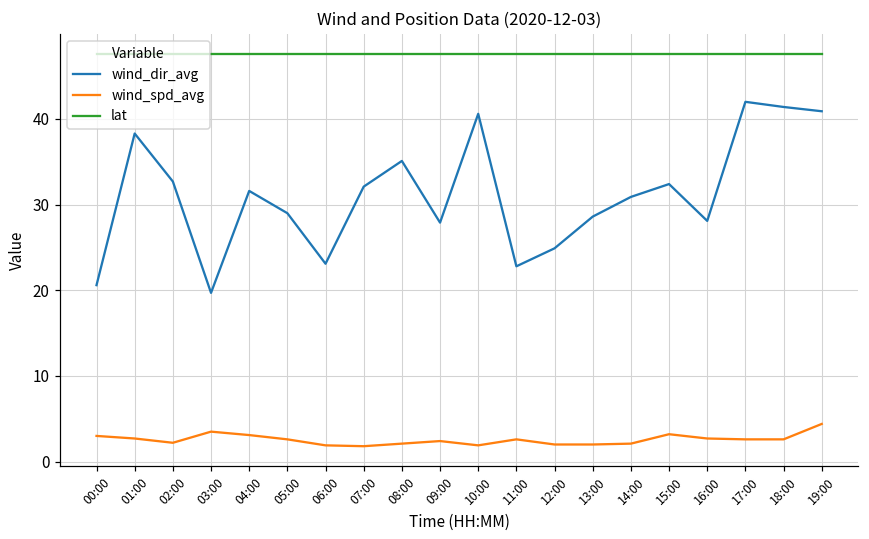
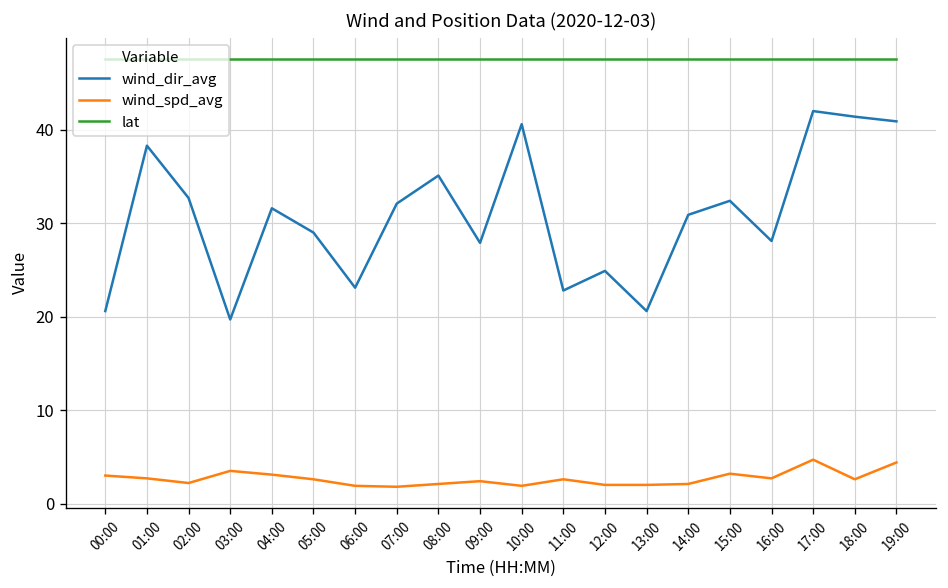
  {
    "wind_dir_avg": {
      "00:00": 21,
      "01:00": 38,
      "02:00": 33,
      "03:00": 20,
      "04:00": 32,
      "05:00": 29,
      "06:00": 23,
      "07:00": 32,
      "08:00": 35,
      "09:00": 28,
      "10:00": 41,
      "11:00": 23,
      "12:00": 25,
-     "13:00": 29,
+     "13:00": 21,
      "14:00": 31,
      "15:00": 32,
      "16:00": 28,
      "17:00": 42,
      "18:00": 41,
      "19:00": 41
    },
    "wind_spd_avg": {
      "00:00": 3,
      "01:00": 3,
      "02:00": 2,
      "03:00": 4,
      "04:00": 3,
      "05:00": 3,
      "06:00": 2,
      "07:00": 2,
      "08:00": 2,
      "09:00": 2,
      "10:00": 2,
      "11:00": 3,
      "12:00": 2,
      "13:00": 2,
      "14:00": 2,
      "15:00": 3,
      "16:00": 3,
-     "17:00": 3,
+     "17:00": 5,
      "18:00": 3,
      "19:00": 4
    },
    "lat": {
      "03:00": 48,
      "04:00": 48,
      "05:00": 48,
      "06:00": 48,
      "07:00": 48,
      "08:00": 48,
      "09:00": 48,
      "10:00": 48,
      "11:00": 48,
      "12:00": 48,
      "13:00": 48,
      "14:00": 48,
      "15:00": 48,
      "16:00": 48,
      "17:00": 48,
      "18:00": 48,
      "19:00": 48
    }
  }
